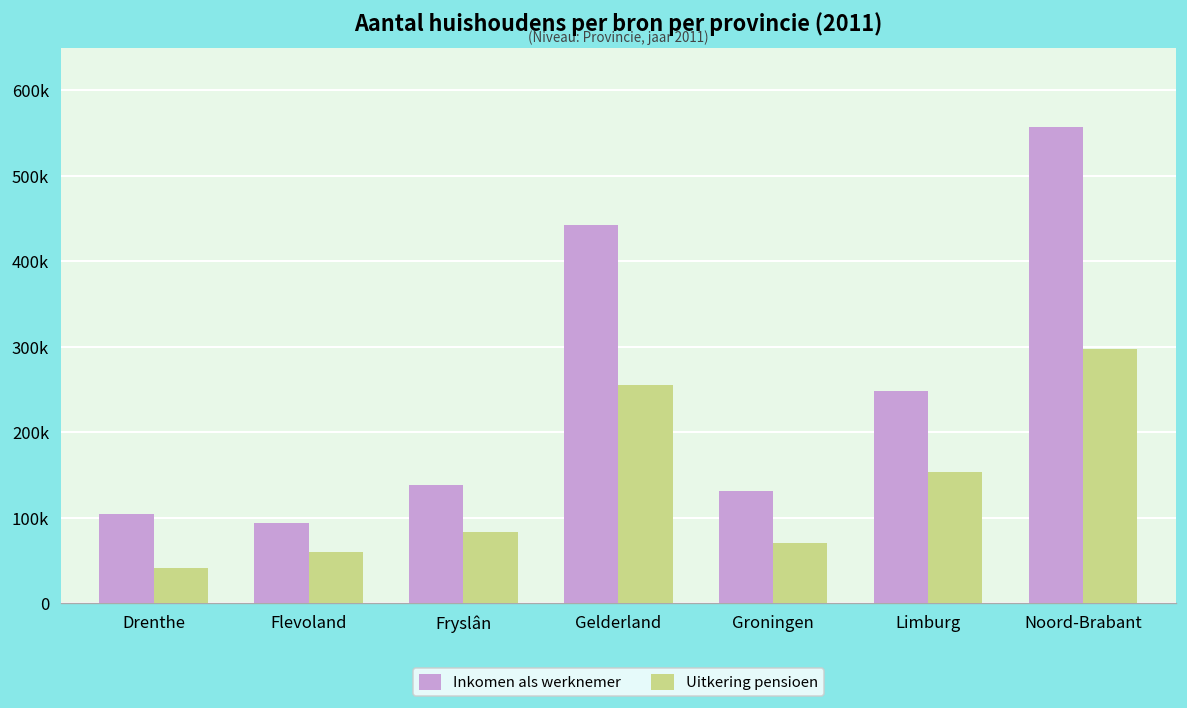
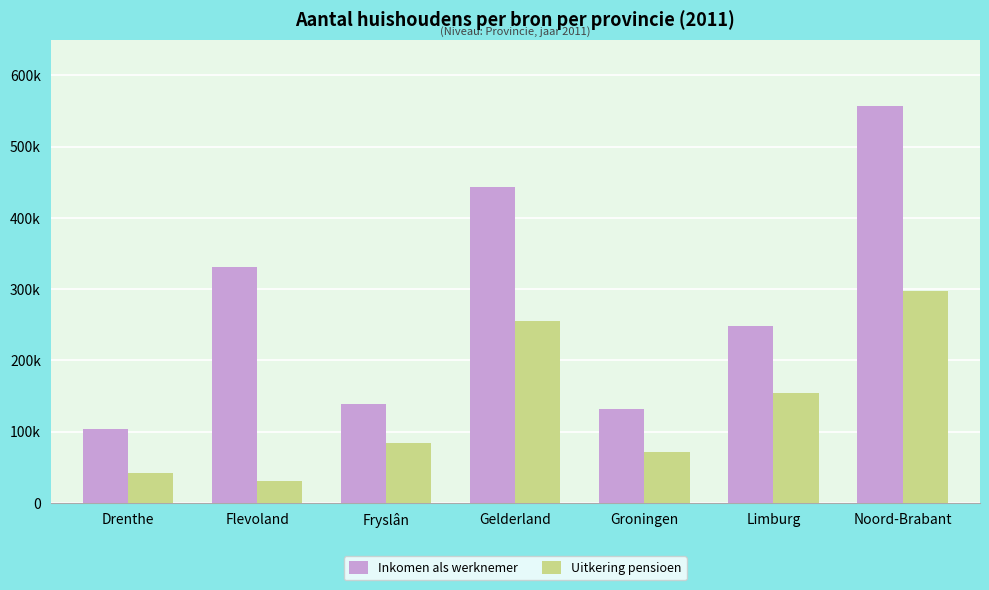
  {
    "Inkomen als werknemer": {
      "Drenthe": 100000,
-     "Flevoland": 90000,
+     "Flevoland": 330000,
      "Fryslân": 140000,
      "Gelderland": 440000,
      "Groningen": 130000,
      "Limburg": 250000,
      "Noord-Brabant": 560000
    },
    "Uitkering pensioen": {
      "Drenthe": 40000,
-     "Flevoland": 60000,
+     "Flevoland": 30000,
      "Fryslân": 80000,
      "Gelderland": 260000,
      "Groningen": 70000,
      "Limburg": 150000,
      "Noord-Brabant": 300000
    }
  }
